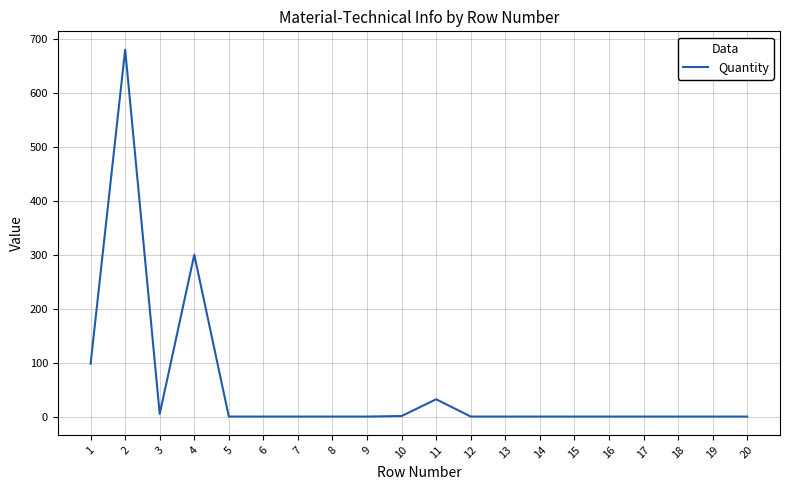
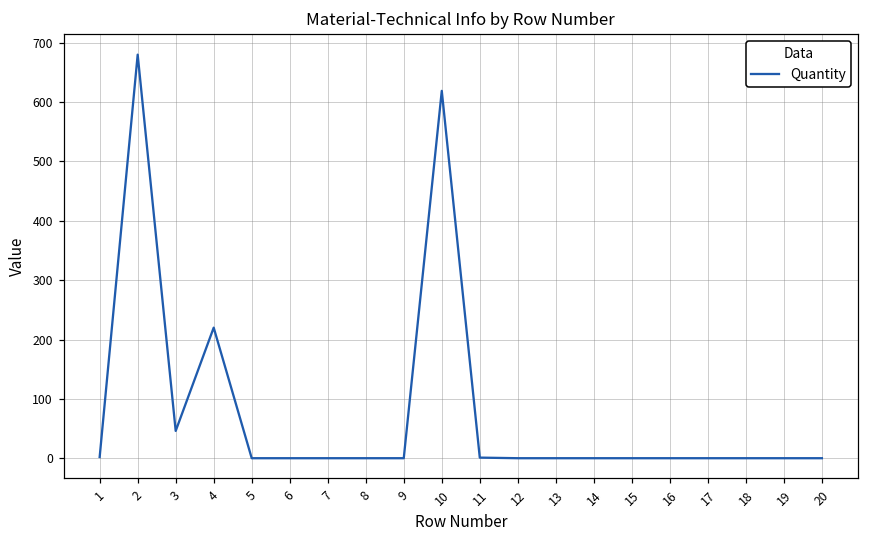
  {
-   "1": 100,
+   "1": 0,
    "2": 680,
-   "3": 10,
-   "4": 300,
+   "3": 50,
+   "4": 220,
    "5": 0,
    "6": 0,
    "7": 0,
    "8": 0,
    "9": 0,
-   "10": 0,
-   "11": 30,
+   "10": 620,
+   "11": 0,
    "12": 0,
    "13": 0,
    "14": 0,
    "15": 0,
    "16": 0,
    "17": 0,
    "18": 0,
    "19": 0,
    "20": 0
  }
